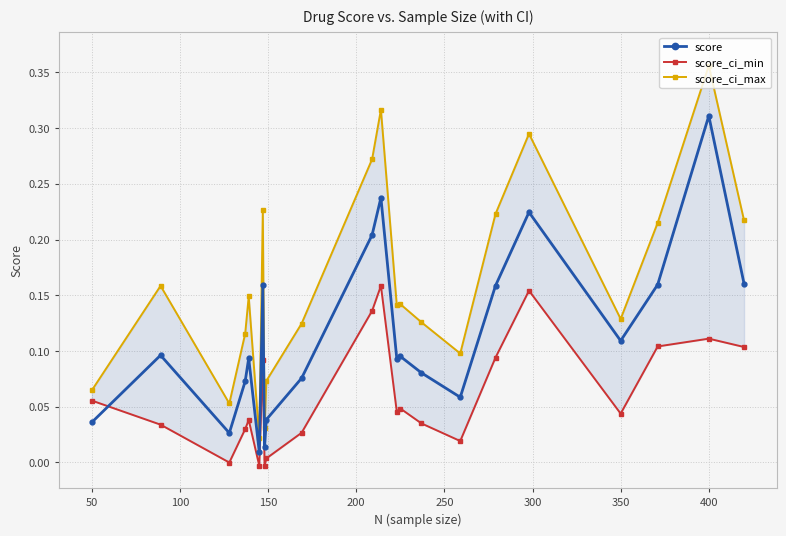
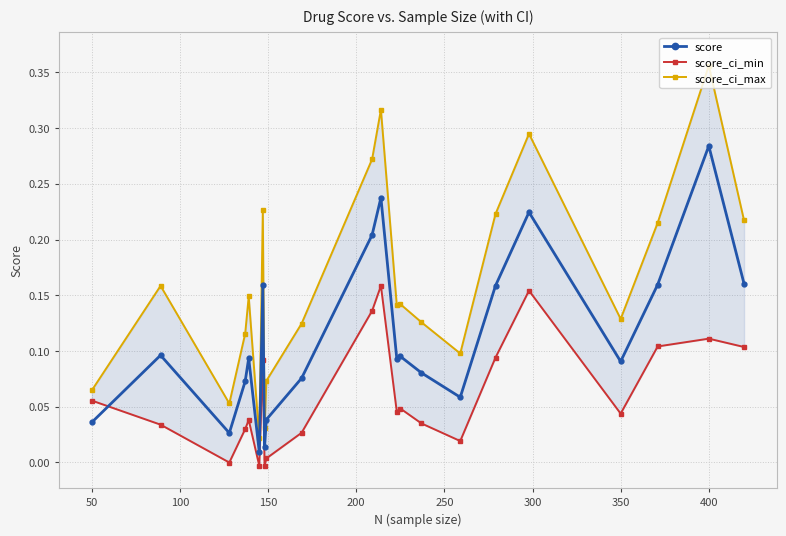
  {
    "score": {
      "50": 0.036,
-     "350": 0.109,
-     "400": 0.311
+     "350": 0.091,
+     "400": 0.284
    },
    "score_ci_min": {
      "50": 0.055,
      "350": 0.044,
      "400": 0.111
    },
    "score_ci_max": {
      "50": 0.065,
      "350": 0.129
    }
  }
